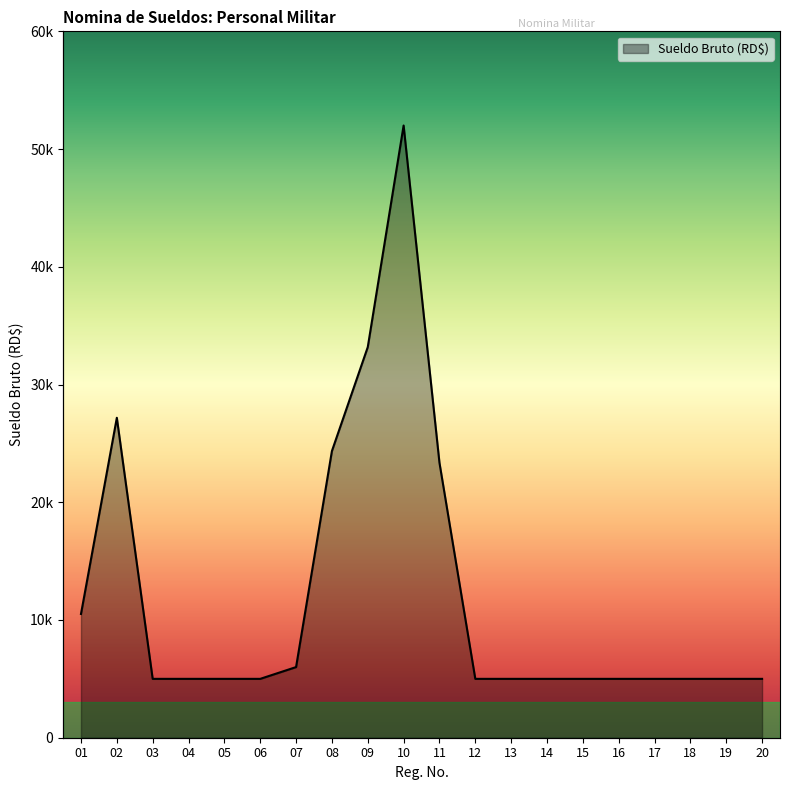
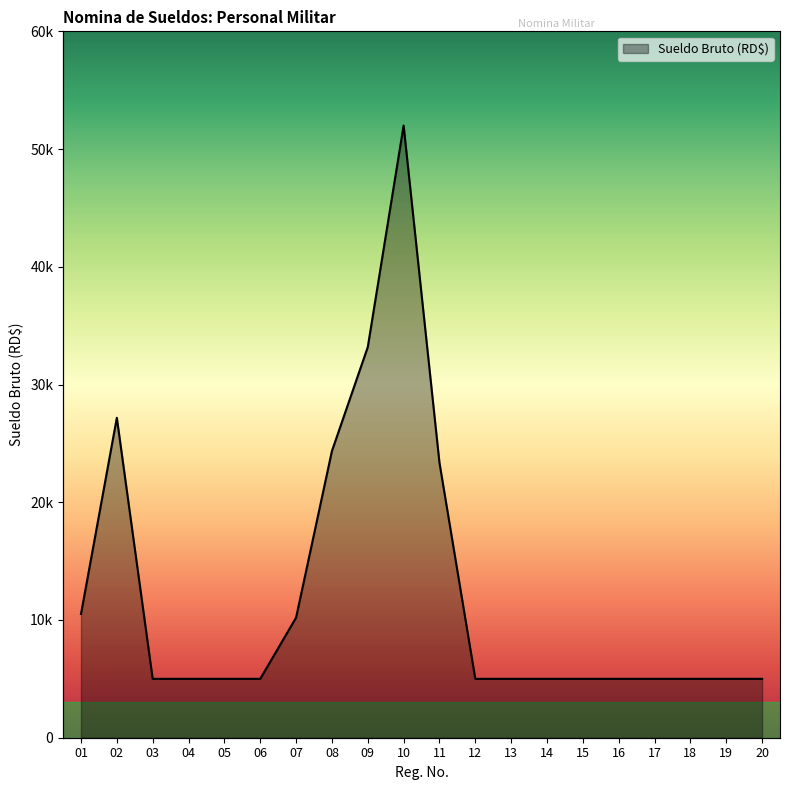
  {
    "01": 10500,
    "02": 27200,
    "03": 5000,
    "04": 5000,
    "05": 5000,
    "06": 5000,
-   "07": 6000,
+   "07": 10200,
    "08": 24400,
    "09": 33200,
    "10": 52000,
    "11": 23400,
    "12": 5000,
    "13": 5000,
    "14": 5000,
    "15": 5000,
    "16": 5000,
    "17": 5000,
    "18": 5000,
    "19": 5000,
    "20": 5000
  }
